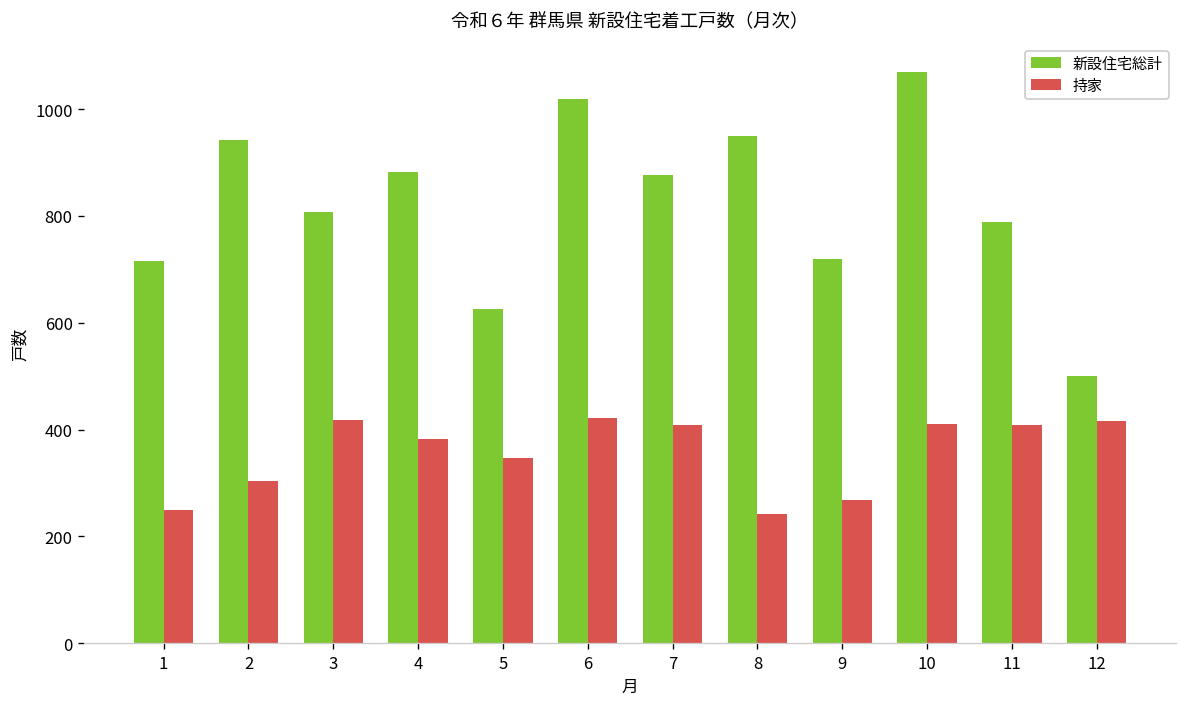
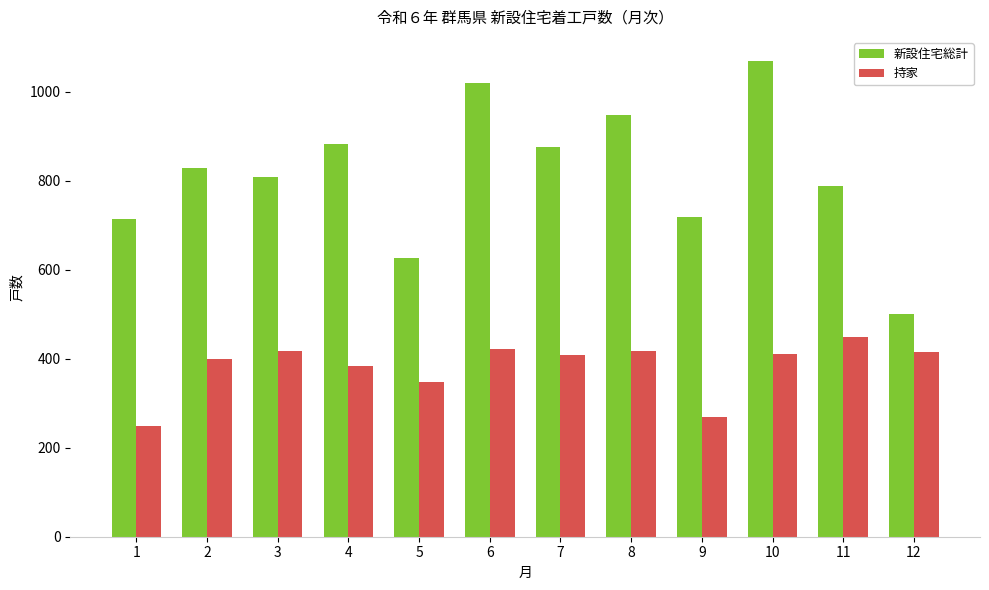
  {
    "新設住宅総計": {
      "1": 720,
-     "2": 940,
+     "2": 830,
      "3": 810,
      "4": 880,
      "5": 630,
      "6": 1020,
      "7": 880,
      "8": 950,
      "9": 720,
      "10": 1070,
      "11": 790,
      "12": 500
    },
    "持家": {
      "1": 250,
-     "2": 300,
+     "2": 400,
      "3": 420,
      "4": 380,
      "5": 350,
      "6": 420,
      "7": 410,
-     "8": 240,
+     "8": 420,
      "9": 270,
      "10": 410,
-     "11": 410,
+     "11": 450,
      "12": 420
    }
  }
